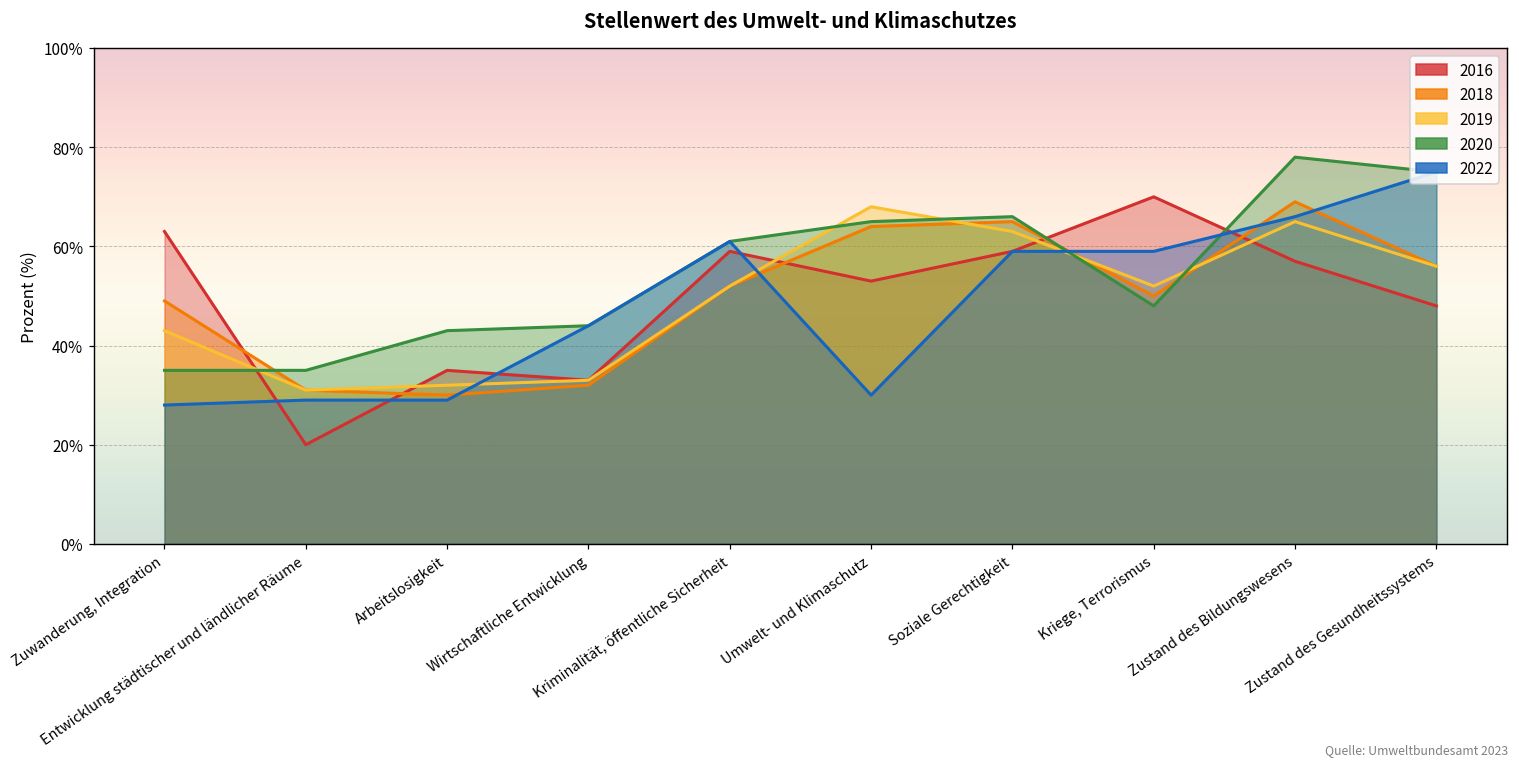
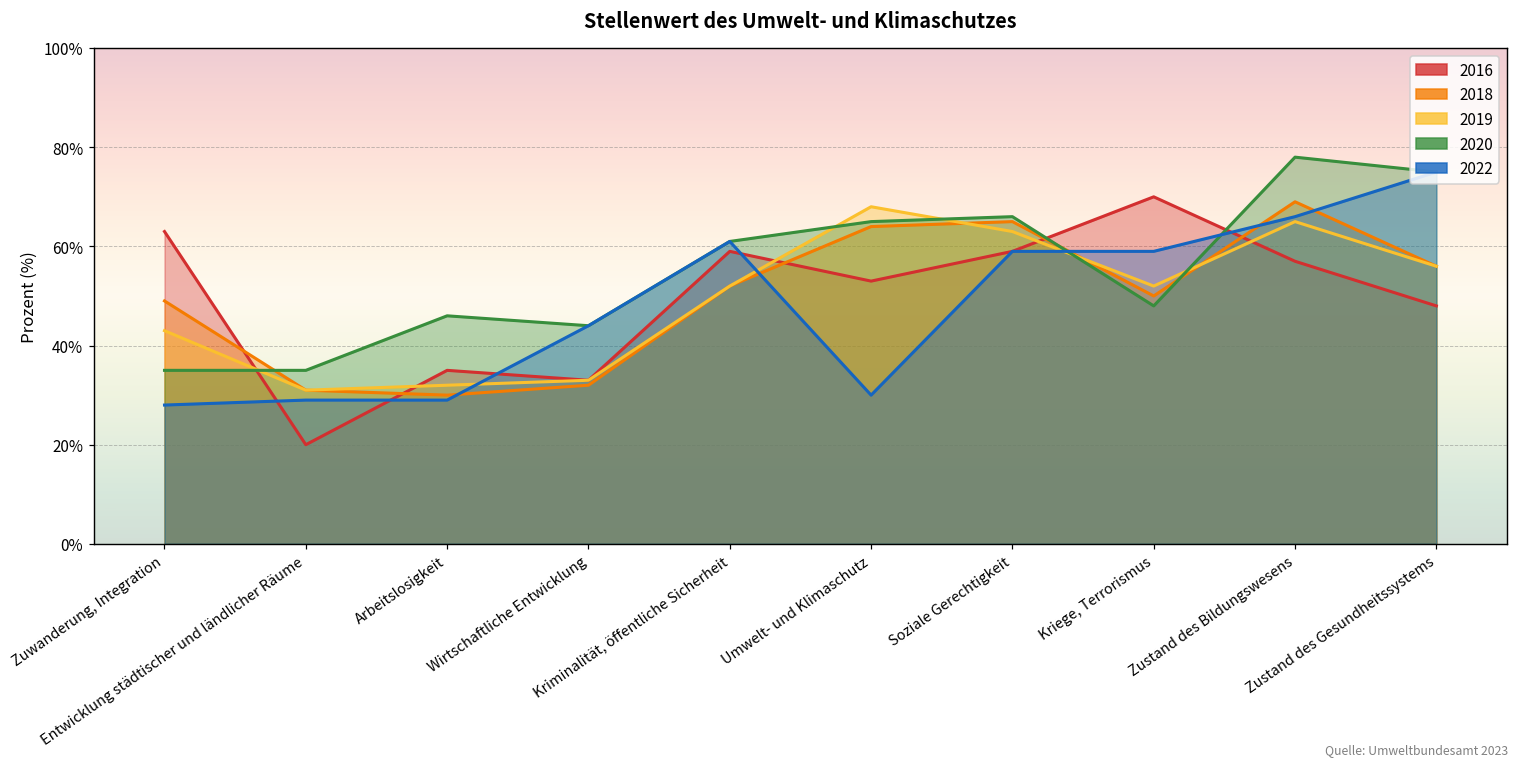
  {
    "2020": {
      "Zuwanderung, Integration": "35%",
      "Entwicklung städtischer und ländlicher Räume": "35%",
-     "Arbeitslosigkeit": "43%",
+     "Arbeitslosigkeit": "46%",
      "Umwelt- und Klimaschutz": "65%",
      "Soziale Gerechtigkeit": "66%",
      "Kriege, Terrorismus": "48%",
      "Zustand des Bildungswesens": "78%"
    },
    "2022": {
      "Zuwanderung, Integration": "28%",
      "Entwicklung städtischer und ländlicher Räume": "29%",
      "Arbeitslosigkeit": "29%",
      "Umwelt- und Klimaschutz": "30%",
      "Kriege, Terrorismus": "59%",
      "Zustand des Bildungswesens": "66%"
    }
  }
